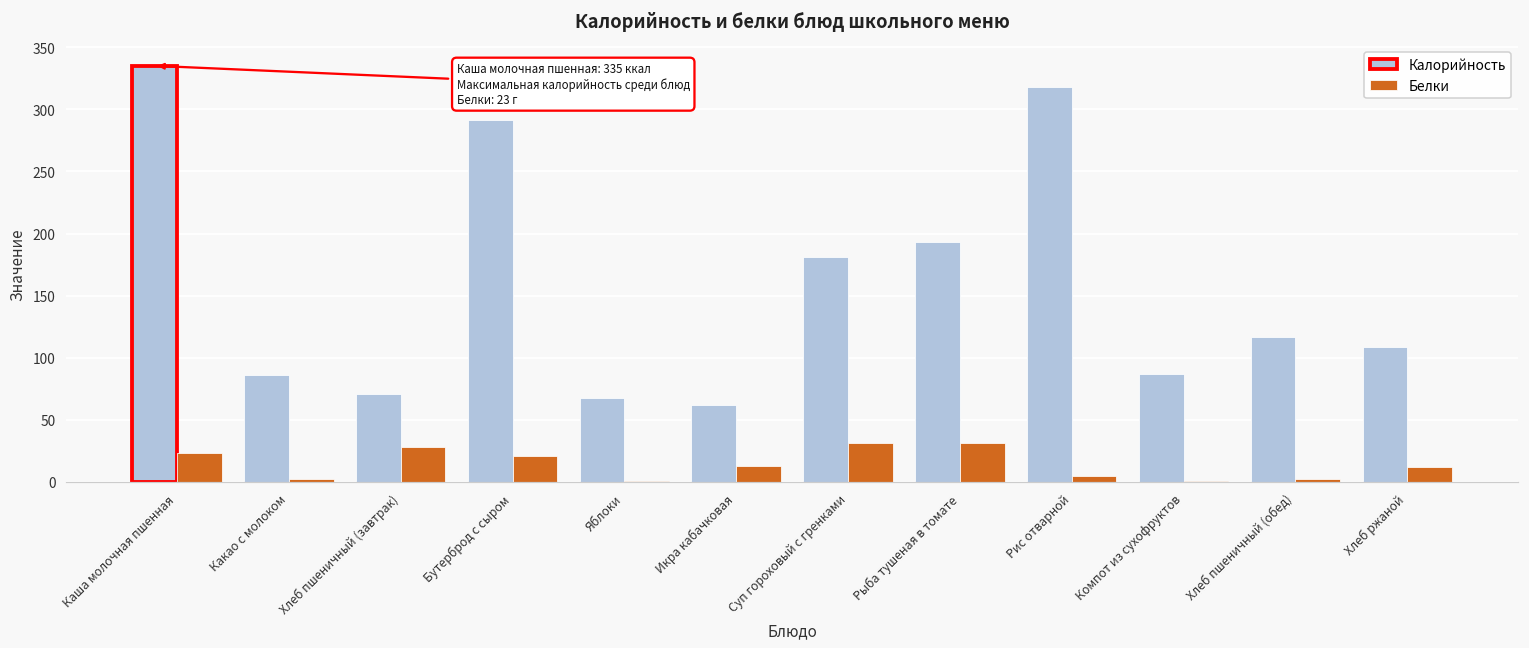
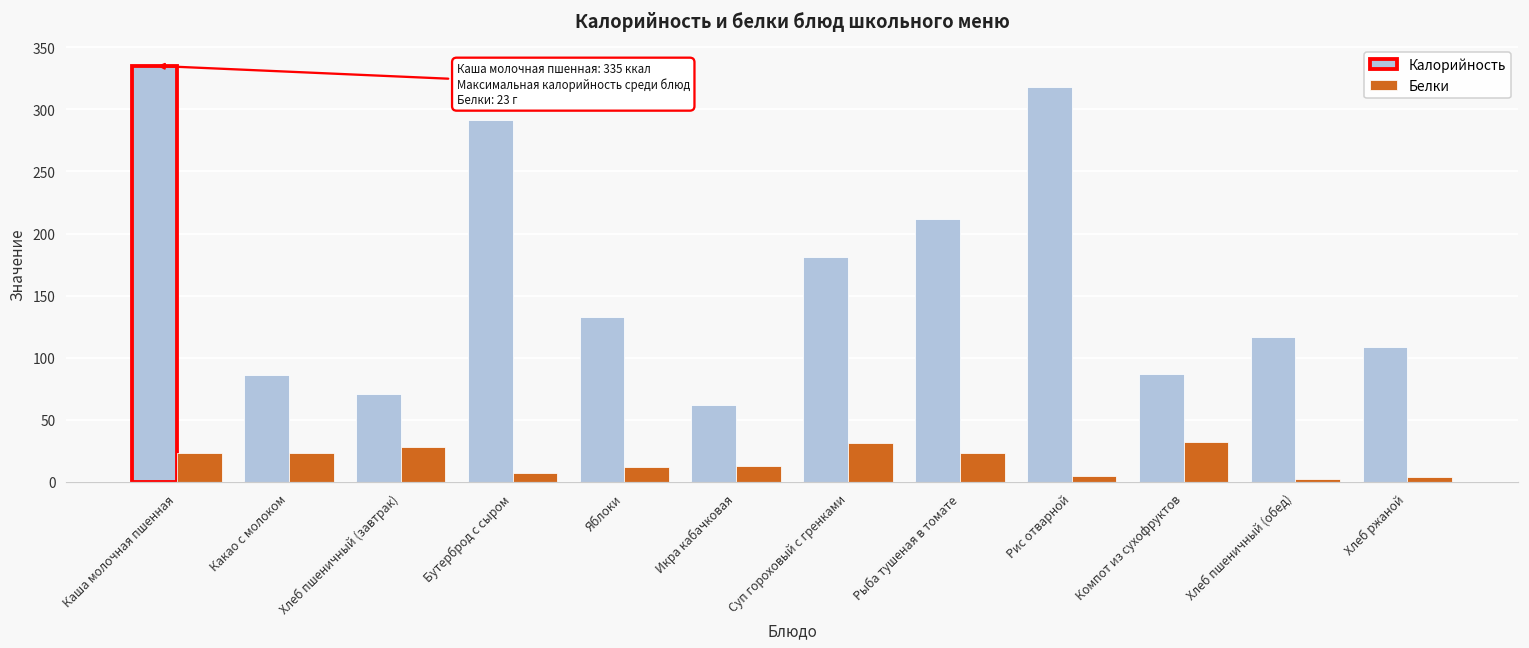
  {
    "Калорийность": {
      "Какао с молоком": 86,
      "Хлеб пшеничный (завтрак)": 71,
      "Бутерброд с сыром": 291,
-     "Яблоки": 68,
+     "Яблоки": 133,
      "Икра кабачковая": 62,
      "Суп гороховый с гренками": 181,
-     "Рыба тушеная в томате": 193,
+     "Рыба тушеная в томате": 212,
      "Рис отварной": 318,
      "Компот из сухофруктов": 87,
      "Хлеб пшеничный (обед)": 117,
      "Хлеб ржаной": 109
    },
    "Белки": {
      "Каша молочная пшенная": 23,
-     "Какао с молоком": 2,
+     "Какао с молоком": 23,
      "Хлеб пшеничный (завтрак)": 28,
-     "Бутерброд с сыром": 21,
-     "Яблоки": 1,
+     "Бутерброд с сыром": 7,
+     "Яблоки": 12,
      "Икра кабачковая": 13,
      "Суп гороховый с гренками": 31,
-     "Рыба тушеная в томате": 31,
+     "Рыба тушеная в томате": 23,
      "Рис отварной": 5,
-     "Компот из сухофруктов": 1,
-     "Хлеб ржаной": 12
+     "Компот из сухофруктов": 32,
+     "Хлеб ржаной": 4
    }
  }
